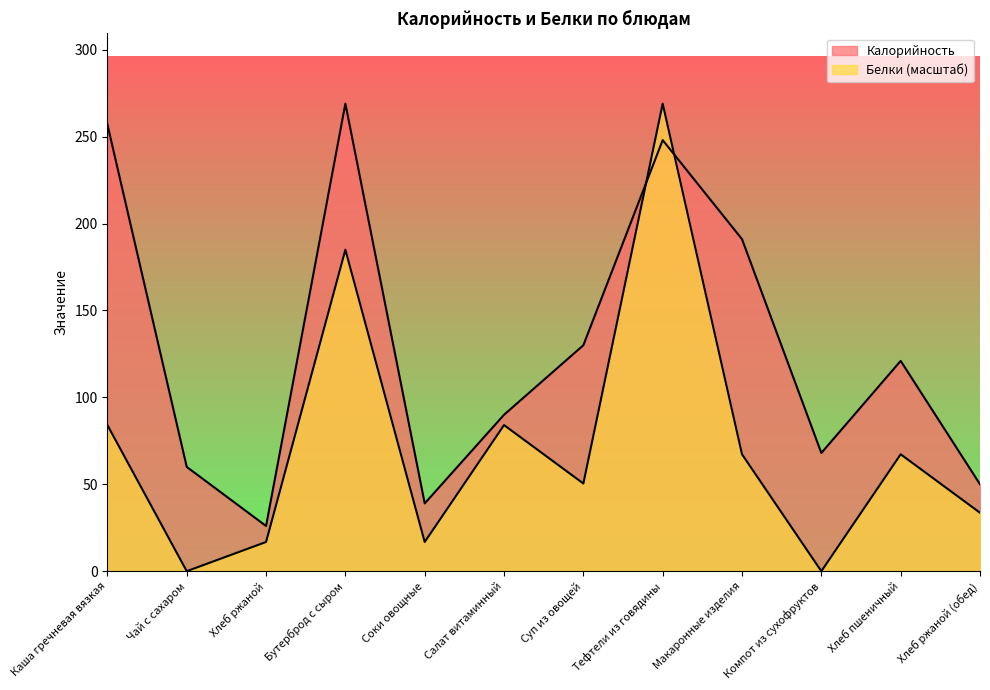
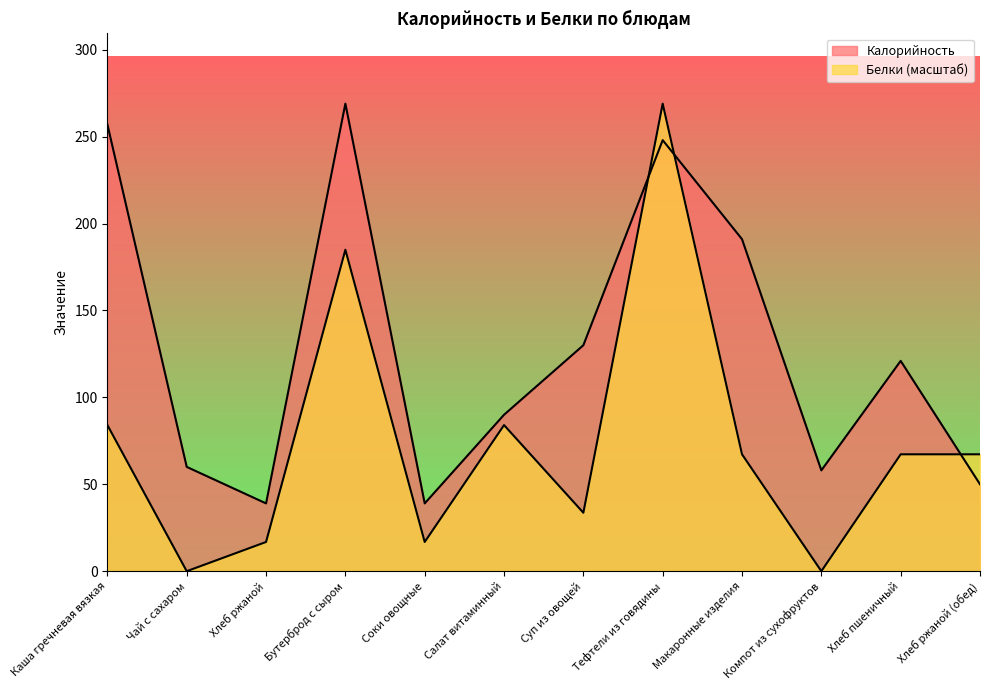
  {
    "Калорийность": {
      "Каша гречневая вязкая": 257,
      "Чай с сахаром": 60,
-     "Хлеб ржаной": 26,
+     "Хлеб ржаной": 39,
      "Бутерброд с сыром": 269,
      "Соки овощные": 39,
      "Салат витаминный": 90,
      "Суп из овощей": 130,
      "Тефтели из говядины": 248,
      "Макаронные изделия": 191,
-     "Компот из сухофруктов": 68,
+     "Компот из сухофруктов": 58,
      "Хлеб пшеничный": 121,
      "Хлеб ржаной (обед)": 50
    },
    "Белки (масштаб)": {
      "Каша гречневая вязкая": 84,
      "Чай с сахаром": 0,
      "Хлеб ржаной": 17,
      "Бутерброд с сыром": 185,
      "Соки овощные": 17,
      "Салат витаминный": 84,
-     "Суп из овощей": 50,
+     "Суп из овощей": 34,
      "Тефтели из говядины": 269,
      "Макаронные изделия": 67,
      "Компот из сухофруктов": 0,
      "Хлеб пшеничный": 67,
-     "Хлеб ржаной (обед)": 34
+     "Хлеб ржаной (обед)": 67
    }
  }
